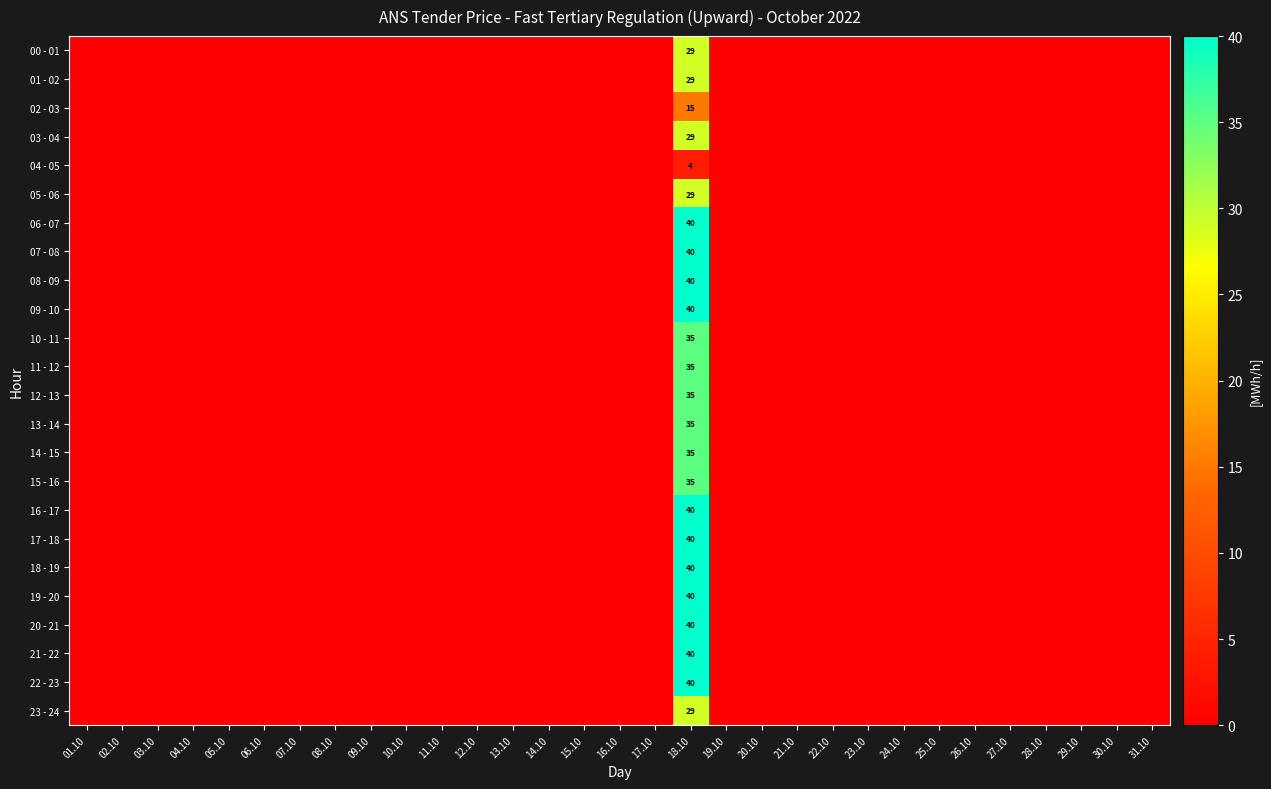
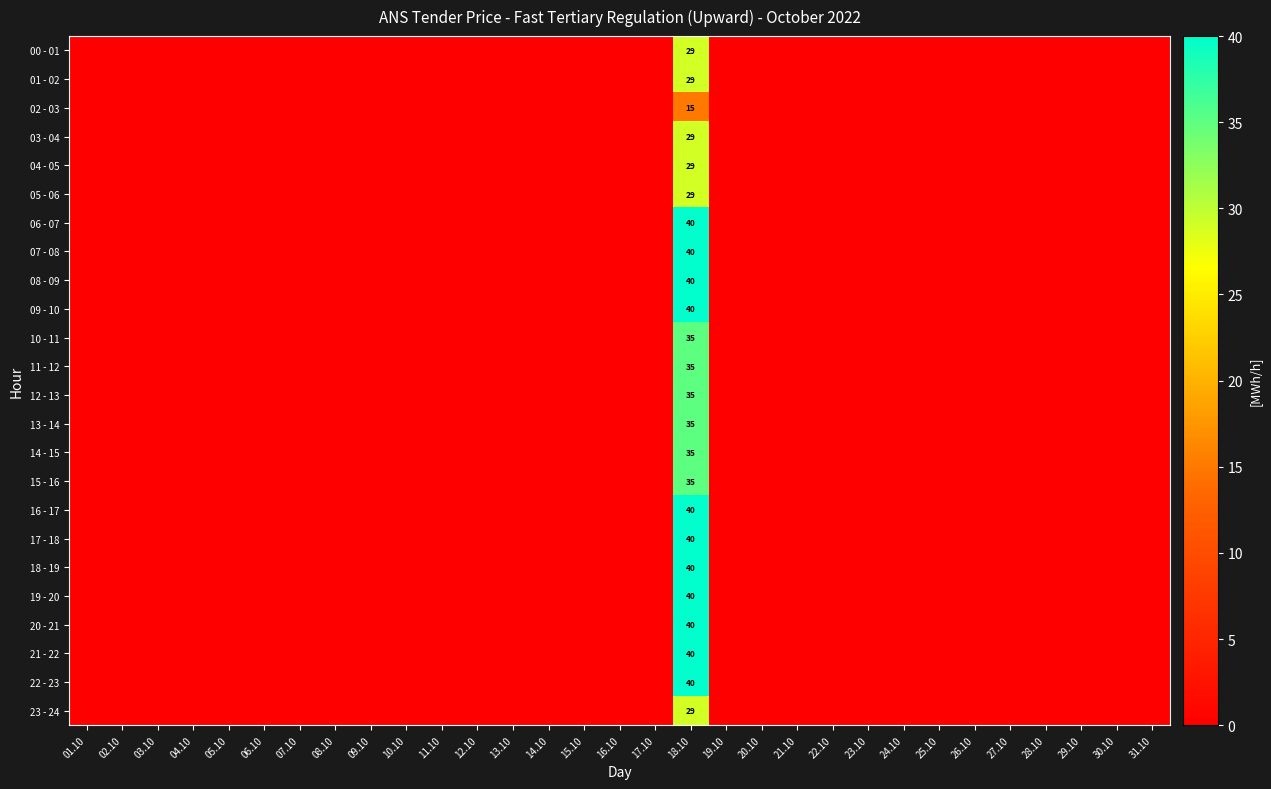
  {
    "00 - 01": {
      "18.10": 29
    },
    "01 - 02": {
      "18.10": 29
    },
    "02 - 03": {
      "18.10": 15
    },
    "03 - 04": {
      "18.10": 29
    },
    "04 - 05": {
-     "18.10": 4
+     "18.10": 29
    },
    "05 - 06": {
      "18.10": 29
    },
    "06 - 07": {
      "18.10": 40
    },
    "07 - 08": {
      "18.10": 40
    },
    "08 - 09": {
      "18.10": 40
    },
    "09 - 10": {
      "18.10": 40
    },
    "10 - 11": {
      "18.10": 35
    },
    "11 - 12": {
      "18.10": 35
    },
    "12 - 13": {
      "18.10": 35
    },
    "13 - 14": {
      "18.10": 35
    },
    "14 - 15": {
      "18.10": 35
    },
    "15 - 16": {
      "18.10": 35
    },
    "16 - 17": {
      "18.10": 40
    },
    "17 - 18": {
      "18.10": 40
    },
    "18 - 19": {
      "18.10": 40
    },
    "19 - 20": {
      "18.10": 40
    },
    "20 - 21": {
      "18.10": 40
    },
    "21 - 22": {
      "18.10": 40
    },
    "22 - 23": {
      "18.10": 40
    },
    "23 - 24": {
      "18.10": 29
    }
  }
